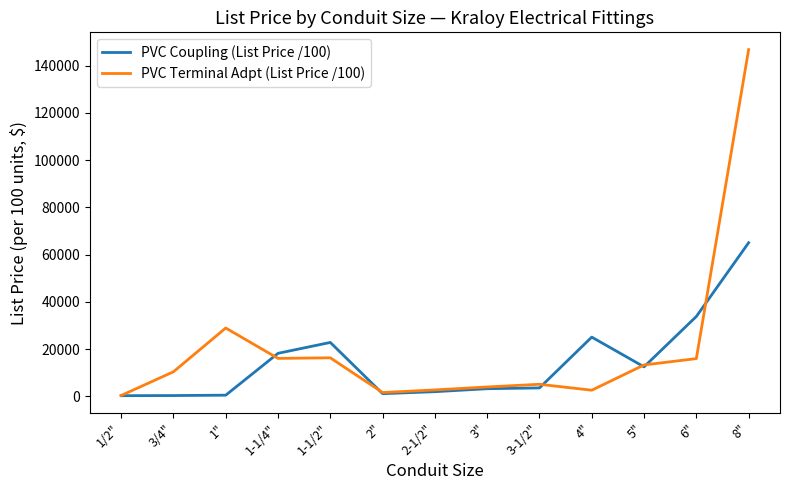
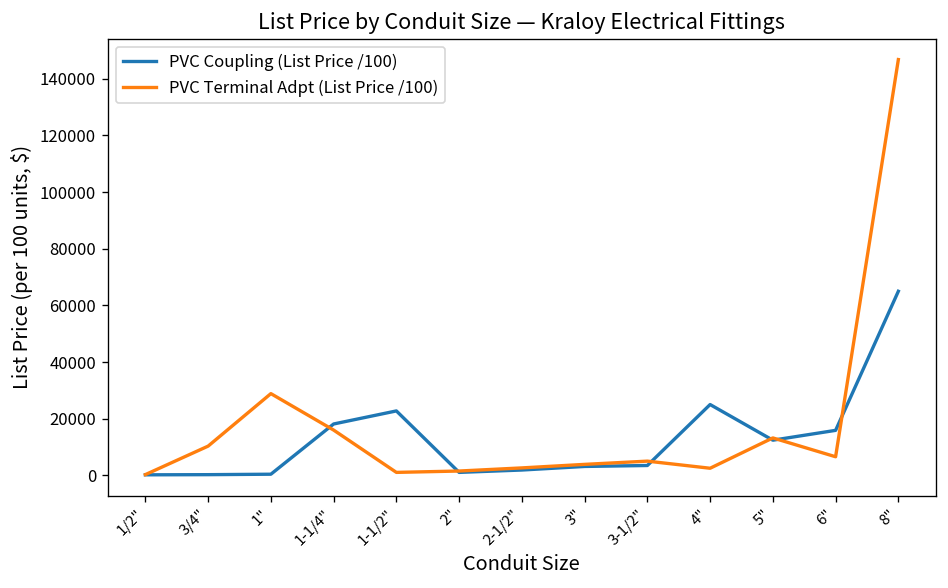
  {
    "PVC Coupling (List Price /100)": {
      "3/4\"": 0,
      "1\"": 0,
      "1-1/4\"": 18000,
      "1-1/2\"": 23000,
      "3-1/2\"": 4000,
      "4\"": 25000,
-     "6\"": 34000,
+     "6\"": 16000,
      "8\"": 65000
    },
    "PVC Terminal Adpt (List Price /100)": {
      "3/4\"": 10000,
      "1\"": 29000,
      "1-1/4\"": 16000,
-     "1-1/2\"": 16000,
+     "1-1/2\"": 1000,
      "3-1/2\"": 5000,
      "4\"": 3000,
-     "6\"": 16000,
+     "6\"": 7000,
      "8\"": 147000
    }
  }
